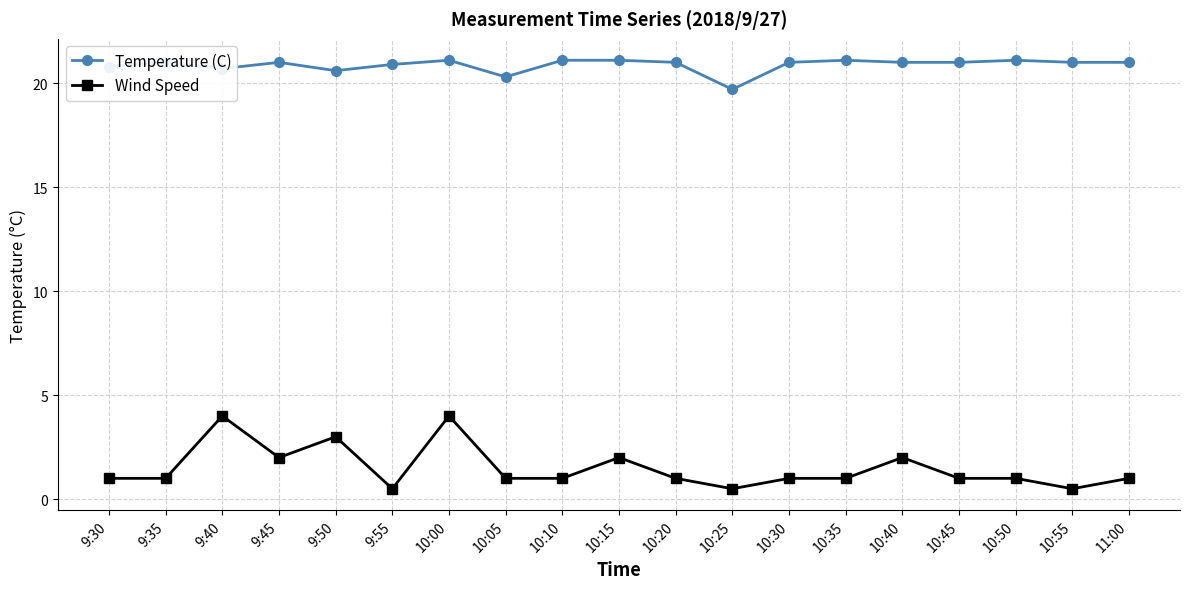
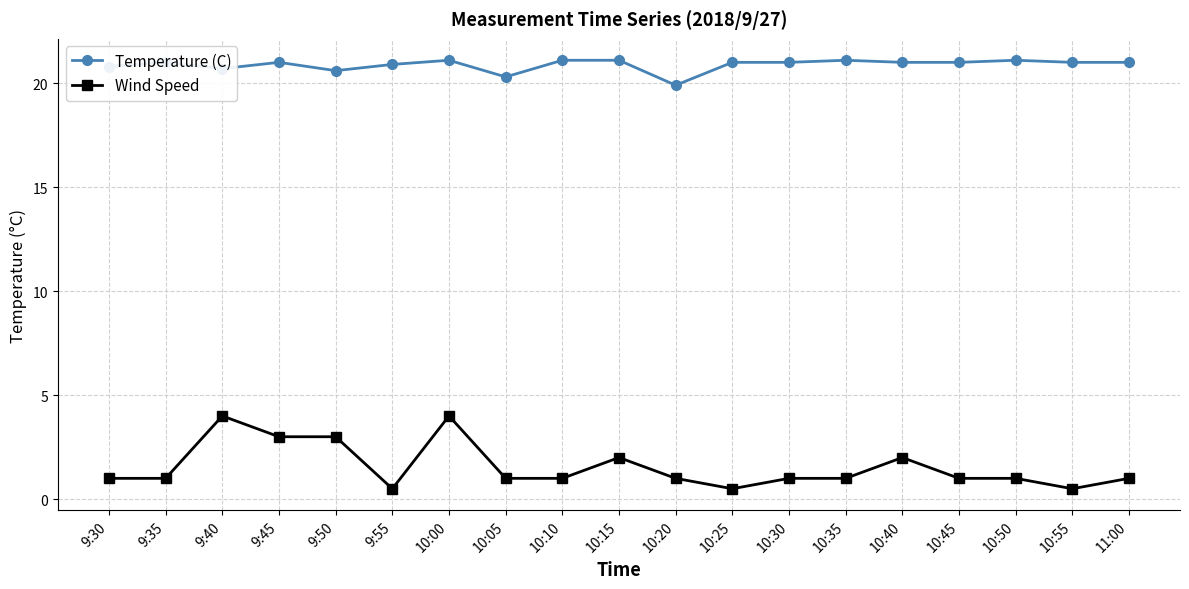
  {
    "Temperature (C)": {
      "9:45": 21.0,
      "9:50": 20.6,
      "9:55": 20.9,
      "10:00": 21.1,
      "10:05": 20.3,
      "10:10": 21.1,
      "10:15": 21.1,
-     "10:20": 21.0,
-     "10:25": 19.7,
+     "10:20": 19.9,
+     "10:25": 21.0,
      "10:30": 21.0,
      "10:35": 21.1,
      "10:40": 21.0,
      "10:45": 21.0,
      "10:50": 21.1,
      "10:55": 21.0,
      "11:00": 21.0
    },
    "Wind Speed": {
      "9:30": 1,
      "9:35": 1,
      "9:40": 4,
-     "9:45": 2,
+     "9:45": 3,
      "9:50": 3,
      "9:55": 0.5,
      "10:00": 4,
      "10:05": 1,
      "10:10": 1,
      "10:15": 2,
      "10:20": 1,
      "10:25": 0.5,
      "10:30": 1,
      "10:35": 1,
      "10:40": 2,
      "10:45": 1,
      "10:50": 1,
      "10:55": 0.5,
      "11:00": 1
    }
  }
